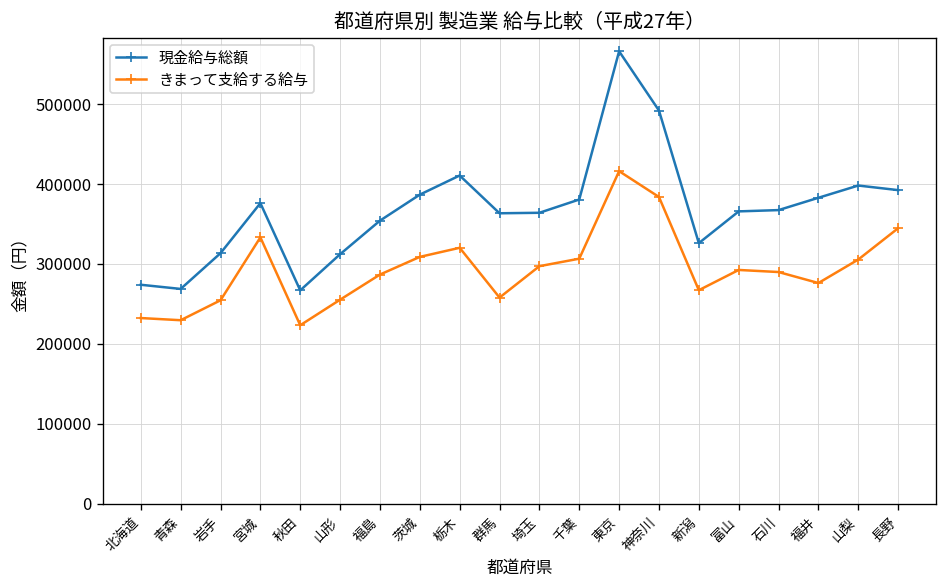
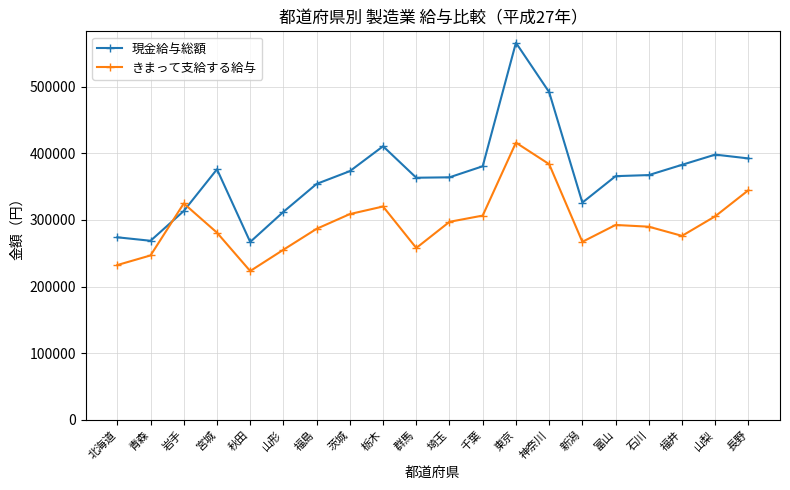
  {
    "現金給与総額": {
      "北海道": 270000,
      "青森": 270000,
      "岩手": 310000,
      "宮城": 380000,
      "秋田": 270000,
      "山形": 310000,
      "福島": 350000,
-     "茨城": 390000,
+     "茨城": 370000,
      "栃木": 410000,
      "群馬": 360000,
      "埼玉": 360000,
      "千葉": 380000,
      "東京": 570000,
      "神奈川": 490000,
      "新潟": 330000,
      "富山": 370000,
      "石川": 370000,
      "福井": 380000,
      "山梨": 400000,
      "長野": 390000
    },
    "きまって支給する給与": {
      "北海道": 230000,
-     "青森": 230000,
-     "岩手": 250000,
-     "宮城": 330000,
+     "青森": 250000,
+     "岩手": 320000,
+     "宮城": 280000,
      "秋田": 220000,
      "山形": 260000,
      "福島": 290000,
      "茨城": 310000,
      "栃木": 320000,
      "群馬": 260000,
      "埼玉": 300000,
      "千葉": 310000,
      "東京": 420000,
      "神奈川": 380000,
      "新潟": 270000,
      "富山": 290000,
      "石川": 290000,
      "福井": 280000,
      "山梨": 310000,
      "長野": 340000
    }
  }
